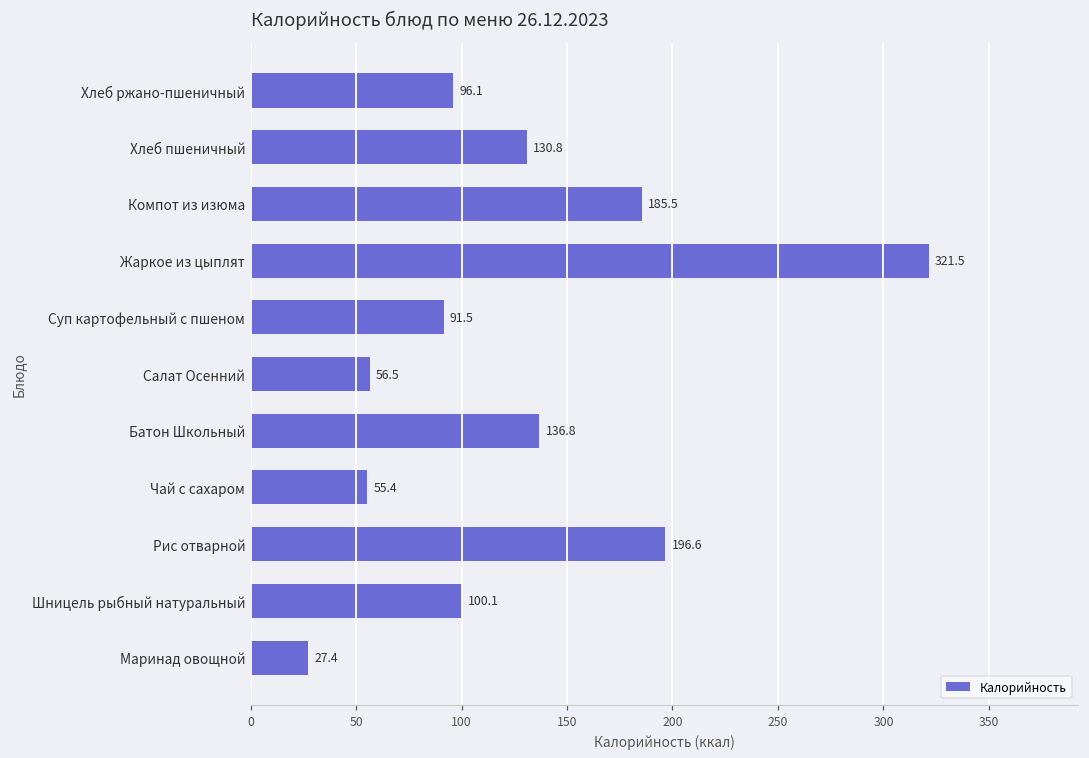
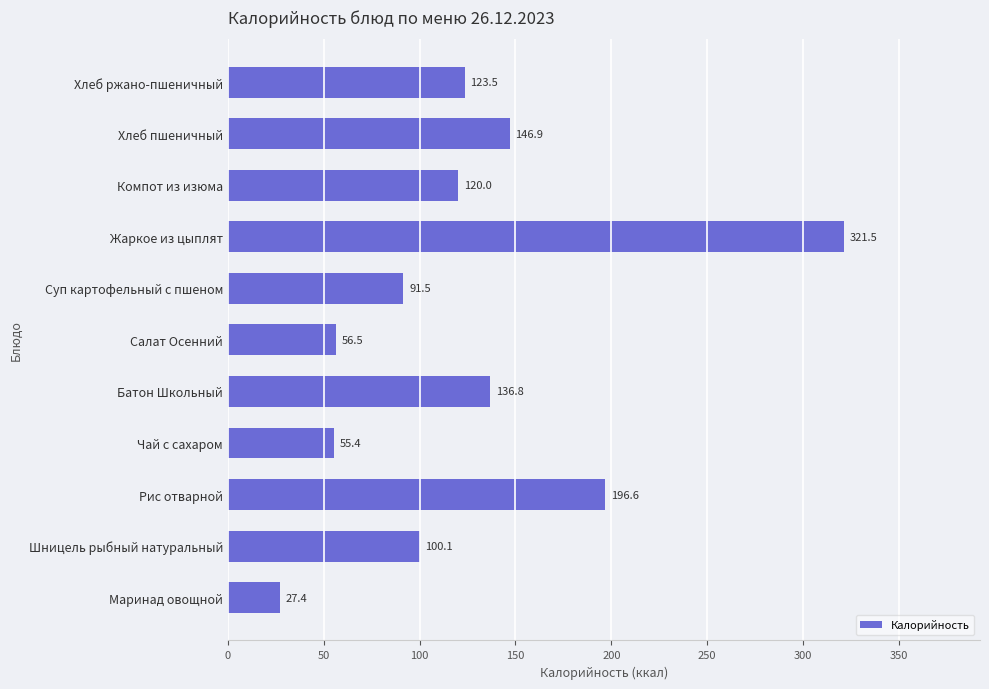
  {
-   "Хлеб ржано-пшеничный": 96.1,
-   "Хлеб пшеничный": 130.8,
-   "Компот из изюма": 185.5,
+   "Хлеб ржано-пшеничный": 123.5,
+   "Хлеб пшеничный": 146.9,
+   "Компот из изюма": 120.0,
    "Жаркое из цыплят": 321.5,
    "Суп картофельный с пшеном": 91.5,
    "Салат Осенний": 56.5,
    "Батон Школьный": 136.8,
    "Чай с сахаром": 55.4,
    "Рис отварной": 196.6,
    "Шницель рыбный натуральный": 100.1,
    "Маринад овощной": 27.4
  }
